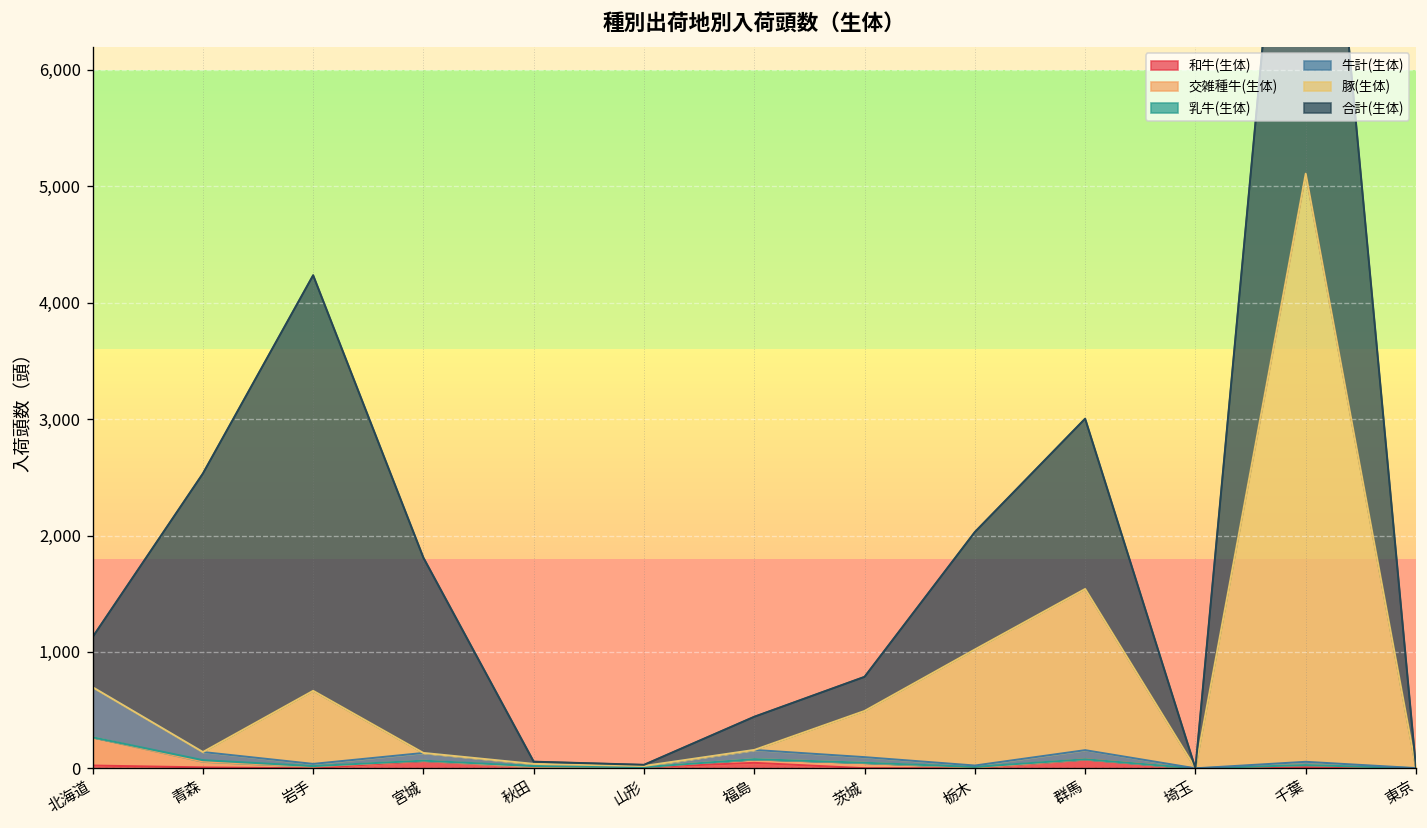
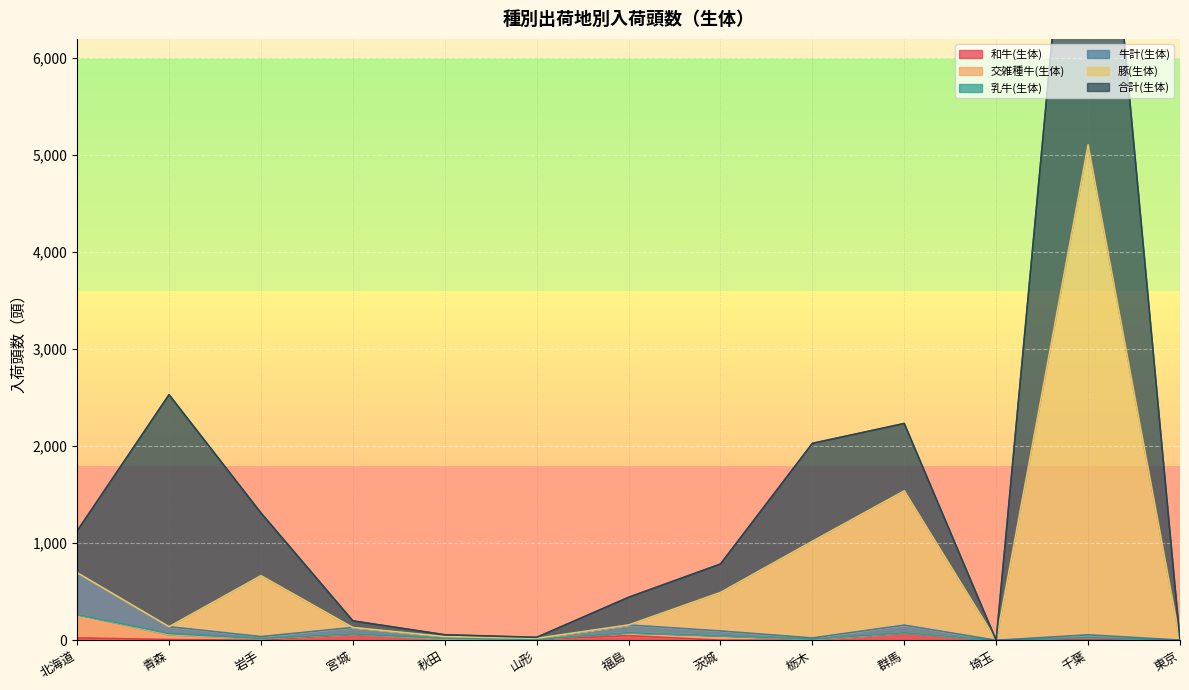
  {
    "和牛(生体)": {
      "北海道": "0",
      "青森": "0",
      "福島": "0",
      "茨城": "0"
    },
    "合計(生体)": {
      "北海道": "400",
      "青森": "2,400",
-     "岩手": "3,600",
-     "宮城": "1,700",
+     "岩手": "600",
+     "宮城": "100",
      "福島": "300",
      "茨城": "300",
      "栃木": "1,000",
-     "群馬": "1,500"
+     "群馬": "700"
    }
  }
